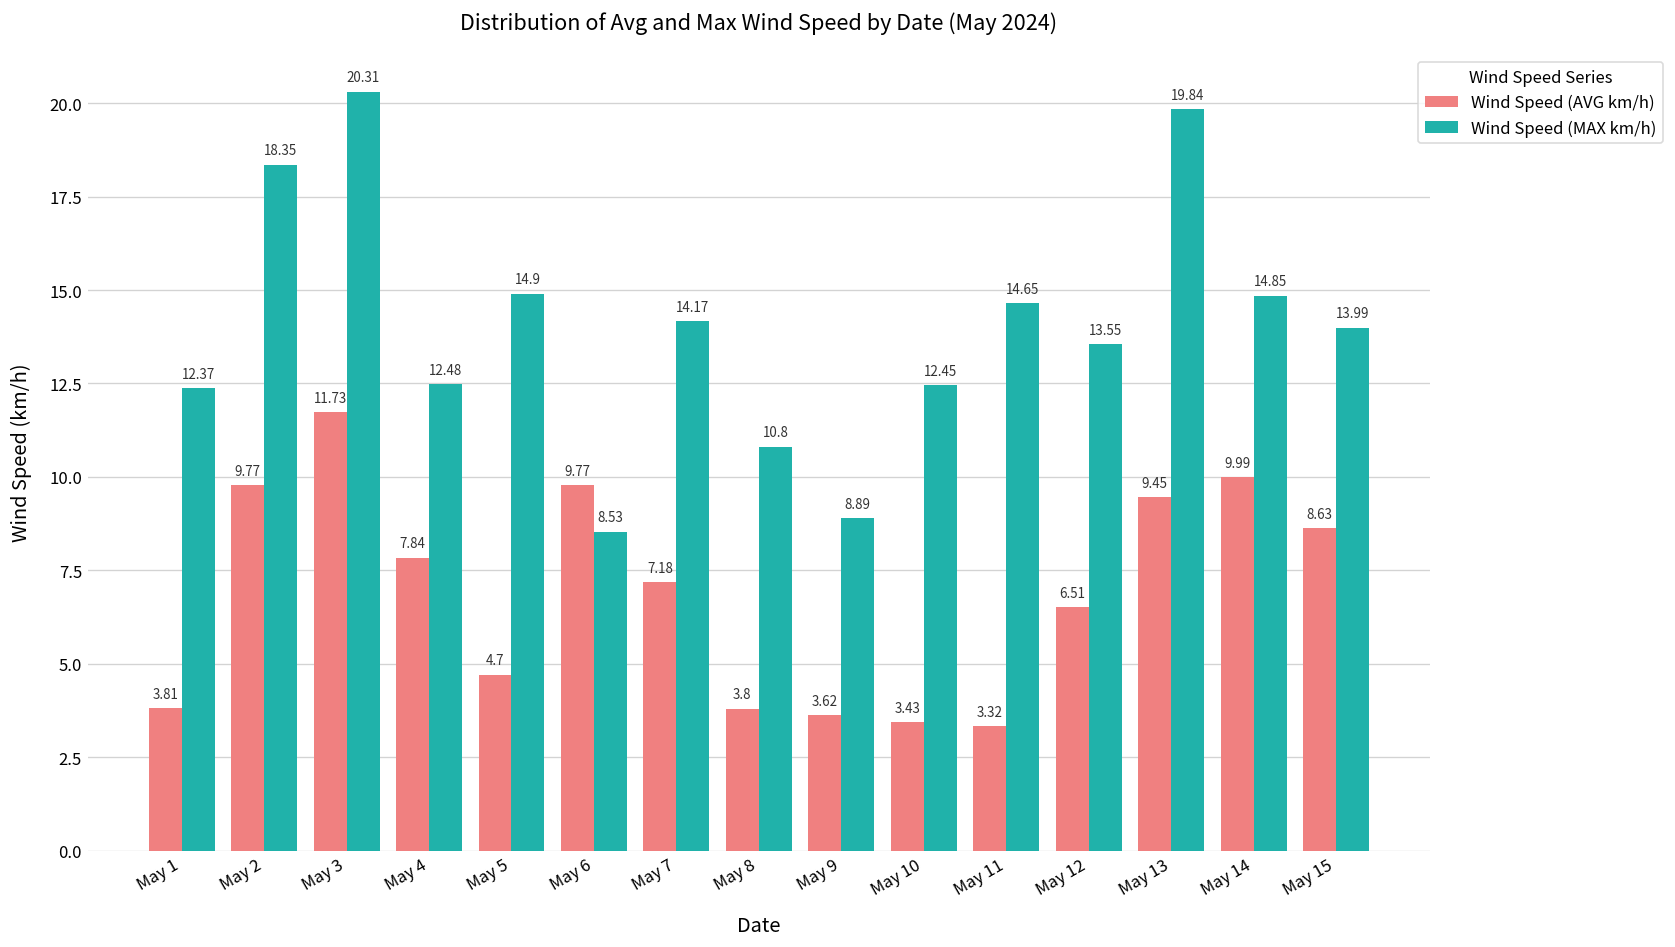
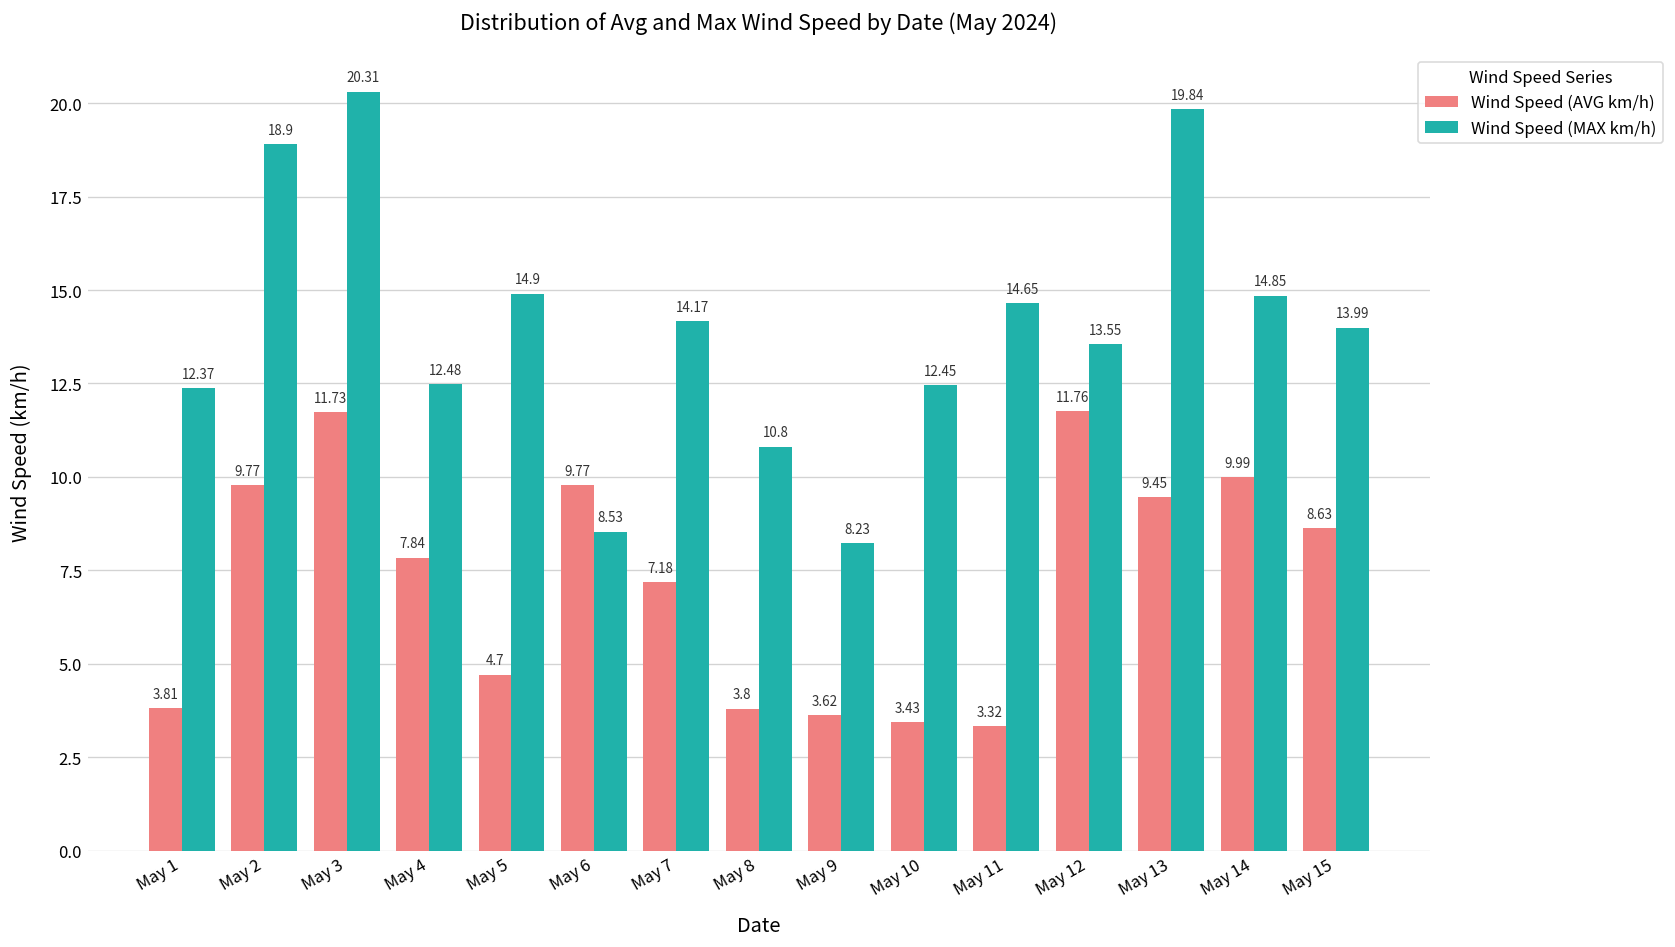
  {
    "Wind Speed (AVG km/h)": {
      "May 1": 3.81,
      "May 2": 9.77,
      "May 3": 11.73,
      "May 4": 7.84,
      "May 5": 4.7,
      "May 6": 9.77,
      "May 7": 7.18,
      "May 8": 3.8,
      "May 9": 3.62,
      "May 10": 3.43,
      "May 11": 3.32,
-     "May 12": 6.51,
+     "May 12": 11.76,
      "May 13": 9.45,
      "May 14": 9.99,
      "May 15": 8.63
    },
    "Wind Speed (MAX km/h)": {
      "May 1": 12.37,
-     "May 2": 18.35,
+     "May 2": 18.9,
      "May 3": 20.31,
      "May 4": 12.48,
      "May 5": 14.9,
      "May 6": 8.53,
      "May 7": 14.17,
      "May 8": 10.8,
-     "May 9": 8.89,
+     "May 9": 8.23,
      "May 10": 12.45,
      "May 11": 14.65,
      "May 12": 13.55,
      "May 13": 19.84,
      "May 14": 14.85,
      "May 15": 13.99
    }
  }
